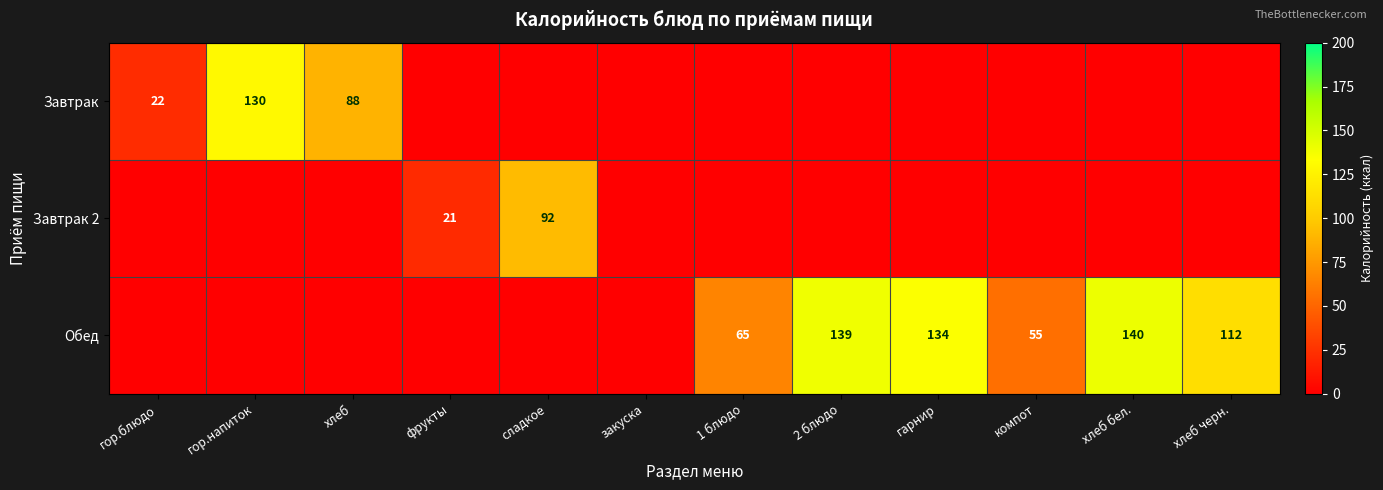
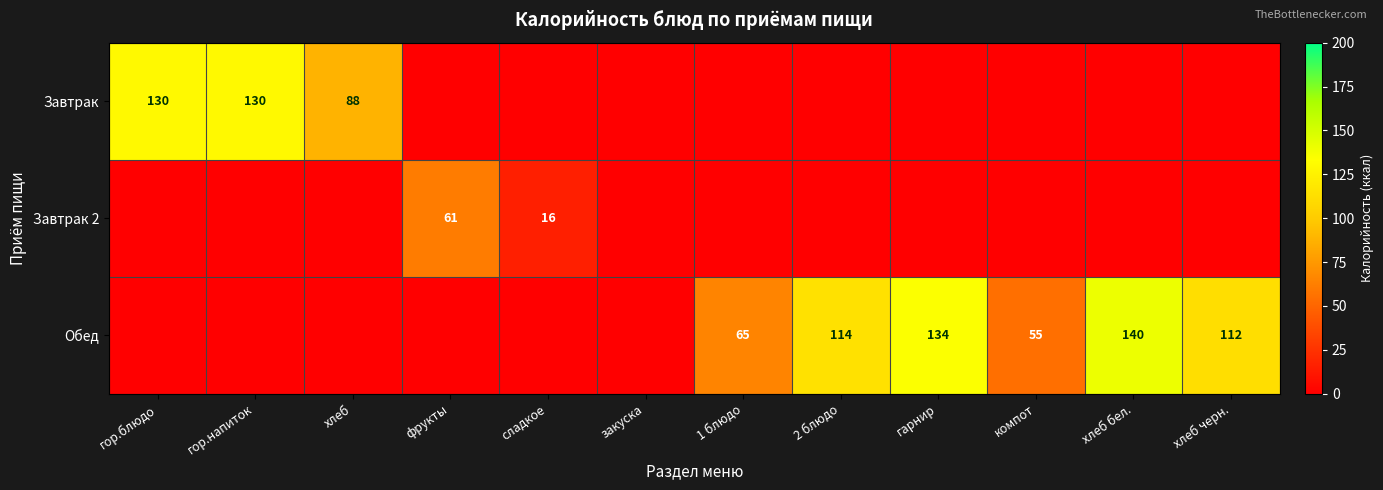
  {
    "Завтрак": {
-     "гор.блюдо": 22,
+     "гор.блюдо": 130,
      "гор.напиток": 130,
      "хлеб": 88
    },
    "Завтрак 2": {
-     "фрукты": 21,
-     "сладкое": 92
+     "фрукты": 61,
+     "сладкое": 16
    },
    "Обед": {
      "1 блюдо": 65,
-     "2 блюдо": 139,
+     "2 блюдо": 114,
      "гарнир": 134,
      "компот": 55,
      "хлеб бел.": 140,
      "хлеб черн.": 112
    }
  }
